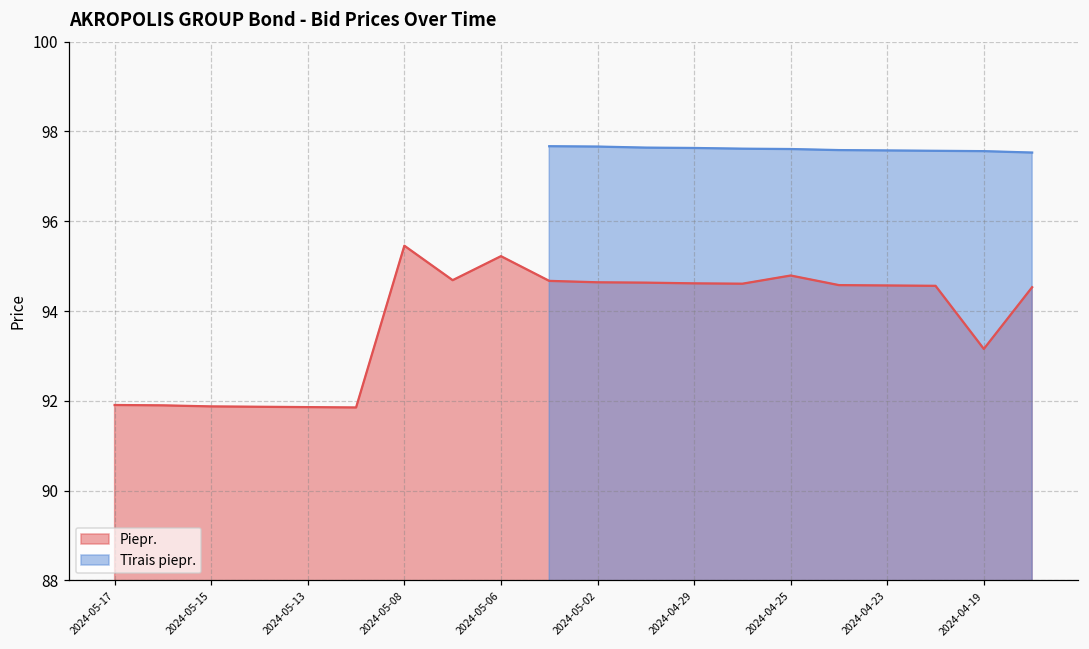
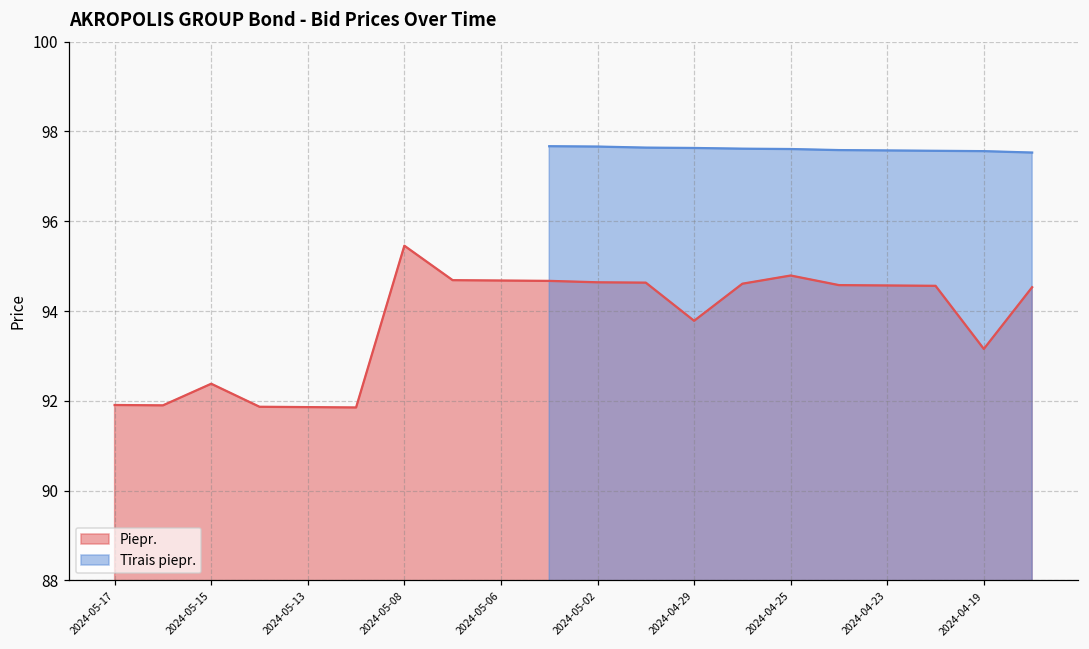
  {
    "Piepr.": {
      "2024-05-17": 91.9,
-     "2024-05-15": 91.9,
+     "2024-05-15": 92.4,
      "2024-05-13": 91.9,
      "2024-05-08": 95.5,
-     "2024-05-06": 95.2,
+     "2024-05-06": 94.7,
      "2024-05-02": 94.6,
-     "2024-04-29": 94.6,
+     "2024-04-29": 93.8,
      "2024-04-25": 94.8,
      "2024-04-23": 94.6,
      "2024-04-19": 93.2
    },
    "Tīrais piepr.": {
      "2024-05-02": 97.7,
      "2024-04-29": 97.6,
      "2024-04-25": 97.6,
      "2024-04-23": 97.6,
      "2024-04-19": 97.6
    }
  }
